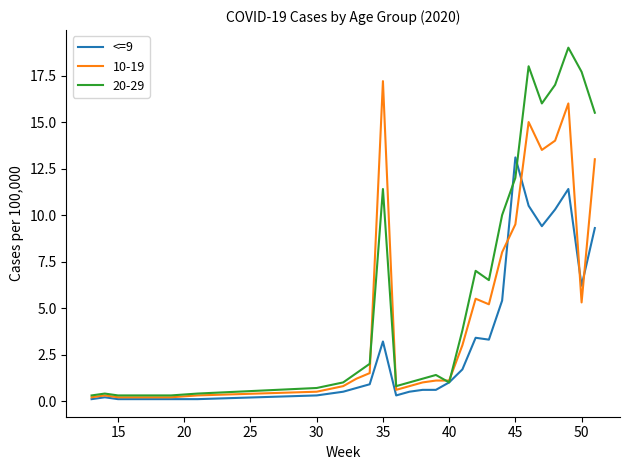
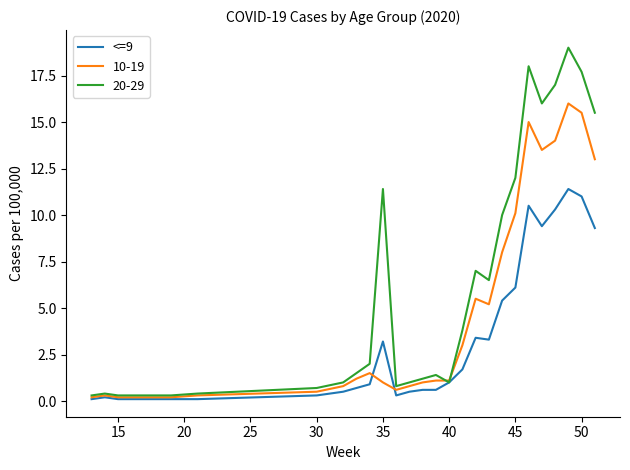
  {
    "<=9": {
      "30": 0.3,
      "35": 3.2,
-     "45": 13.1,
-     "50": 6.2
+     "45": 6.1,
+     "50": 11.0
    },
    "10-19": {
      "30": 0.5,
-     "35": 17.2,
-     "45": 9.5,
-     "50": 5.3
+     "35": 1.0,
+     "45": 10.1,
+     "50": 15.5
    },
    "20-29": {
      "30": 0.7,
      "35": 11.4,
      "45": 12.0,
      "50": 17.7
    }
  }
